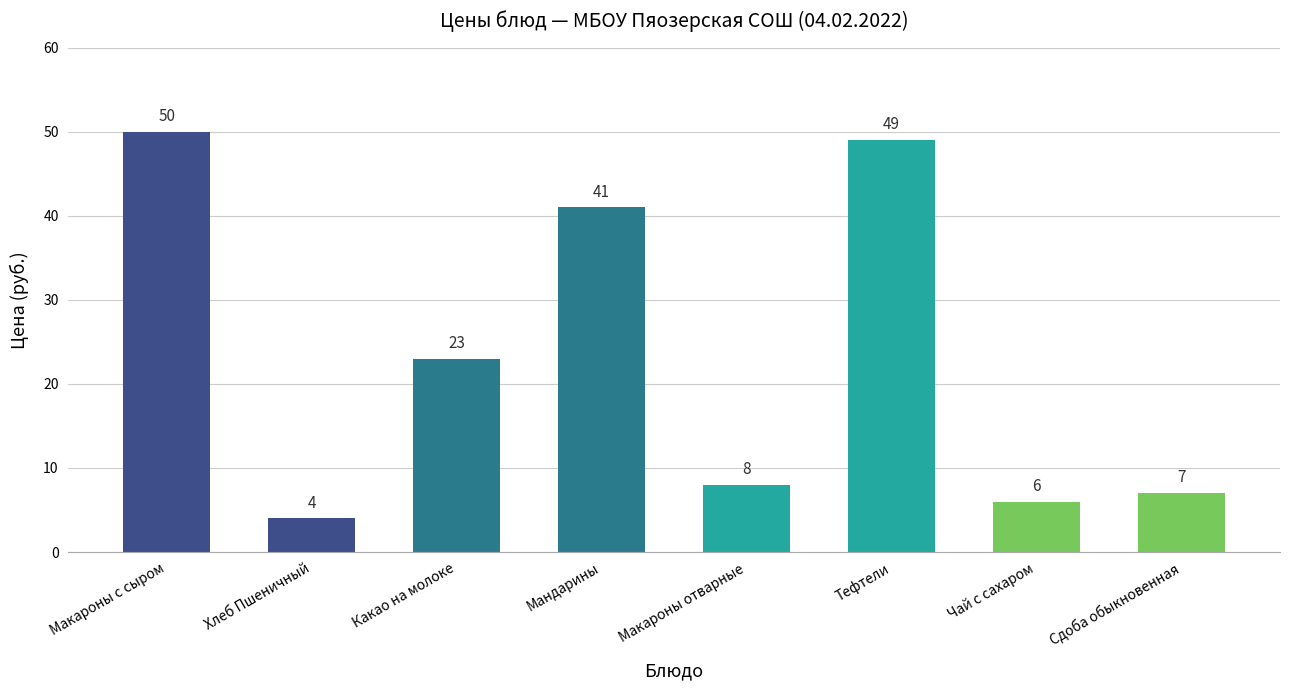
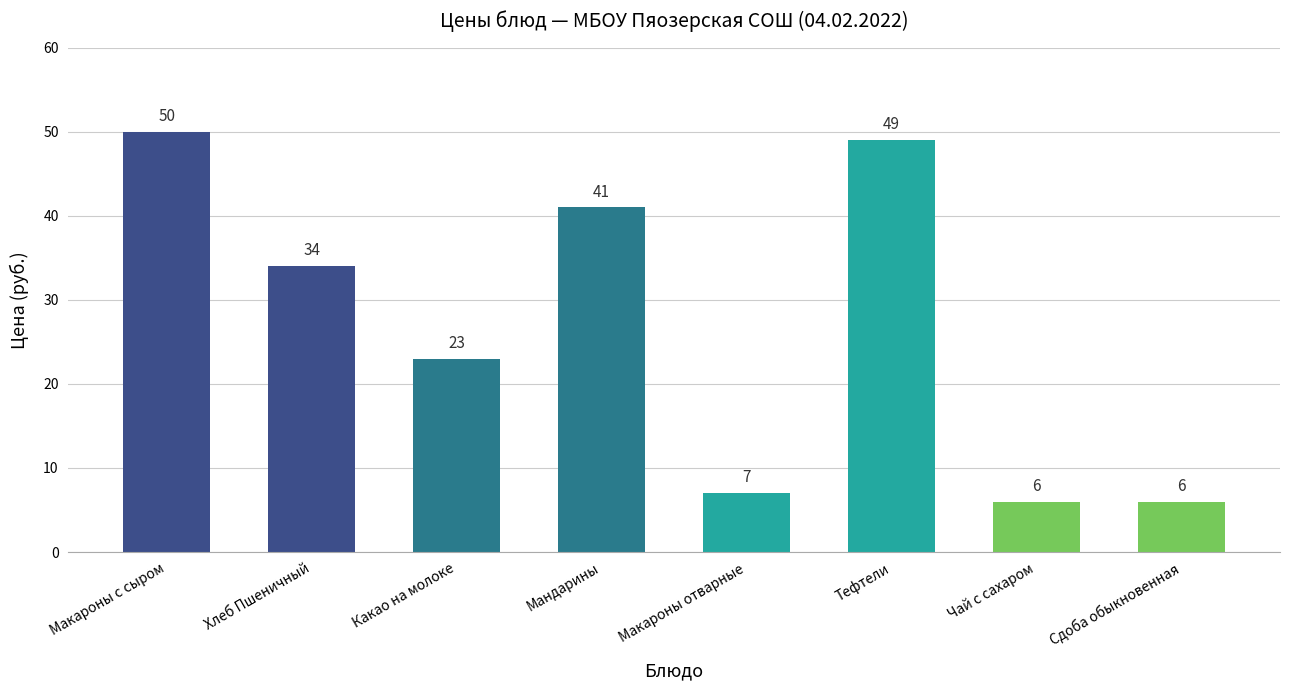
  {
    "Макароны с сыром": 50,
-   "Хлеб Пшеничный": 4,
+   "Хлеб Пшеничный": 34,
    "Какао на молоке": 23,
    "Мандарины": 41,
-   "Макароны отварные": 8,
+   "Макароны отварные": 7,
    "Тефтели": 49,
    "Чай с сахаром": 6,
-   "Сдоба обыкновенная": 7
+   "Сдоба обыкновенная": 6
  }
